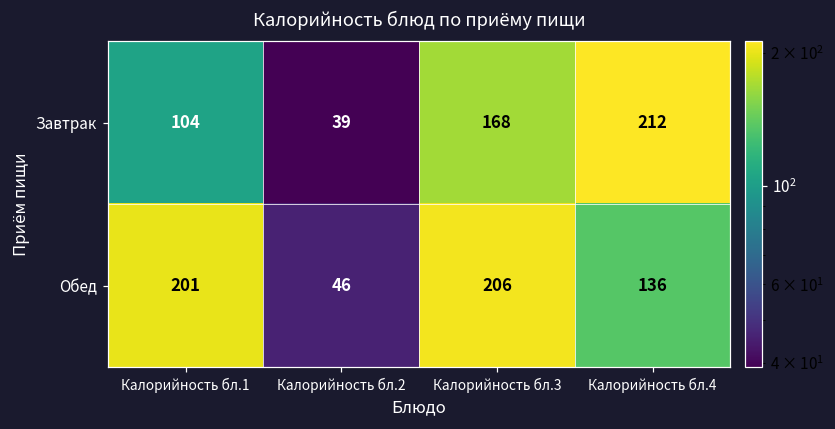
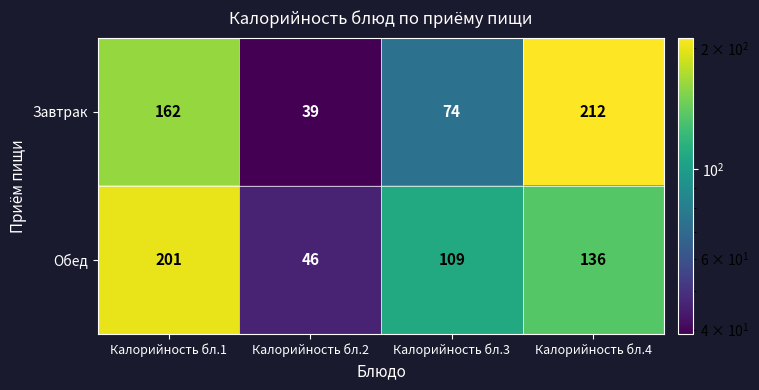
  {
    "Завтрак": {
-     "Калорийность бл.1": 104,
+     "Калорийность бл.1": 162,
      "Калорийность бл.2": 39,
-     "Калорийность бл.3": 168,
+     "Калорийность бл.3": 74,
      "Калорийность бл.4": 212
    },
    "Обед": {
      "Калорийность бл.1": 201,
      "Калорийность бл.2": 46,
-     "Калорийность бл.3": 206,
+     "Калорийность бл.3": 109,
      "Калорийность бл.4": 136
    }
  }
